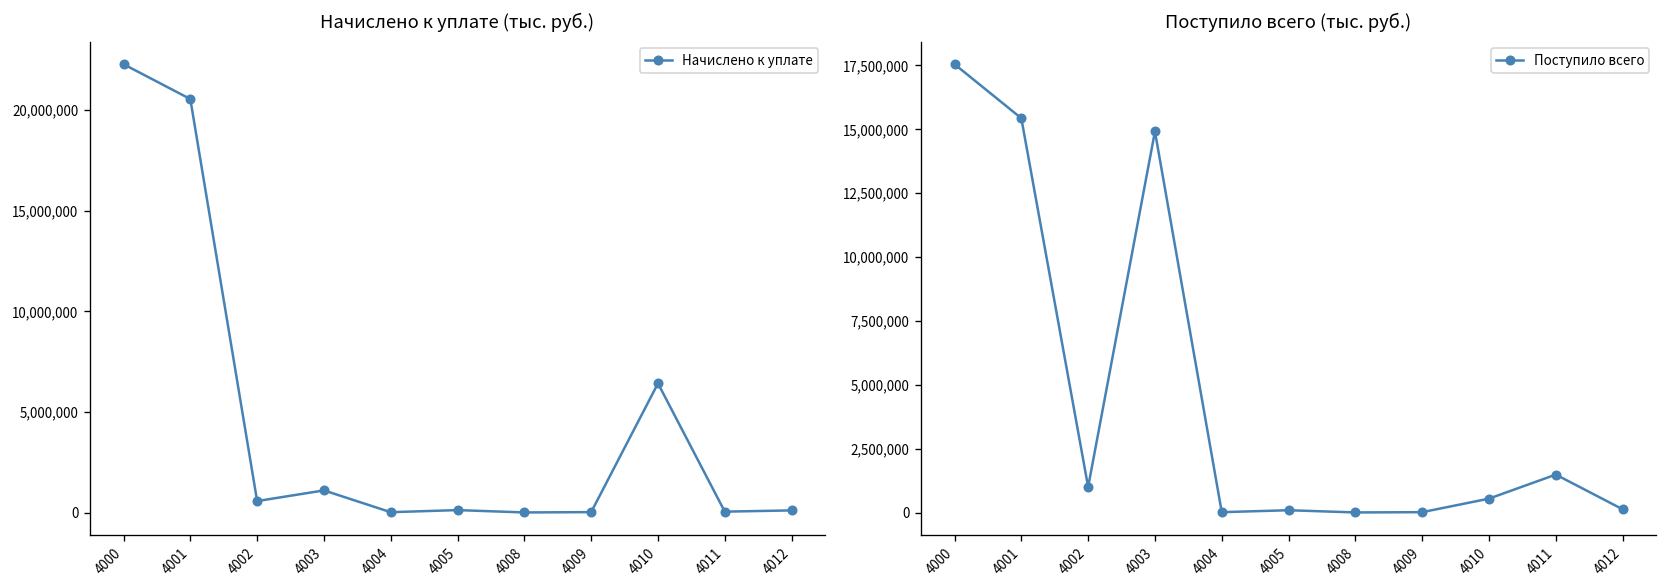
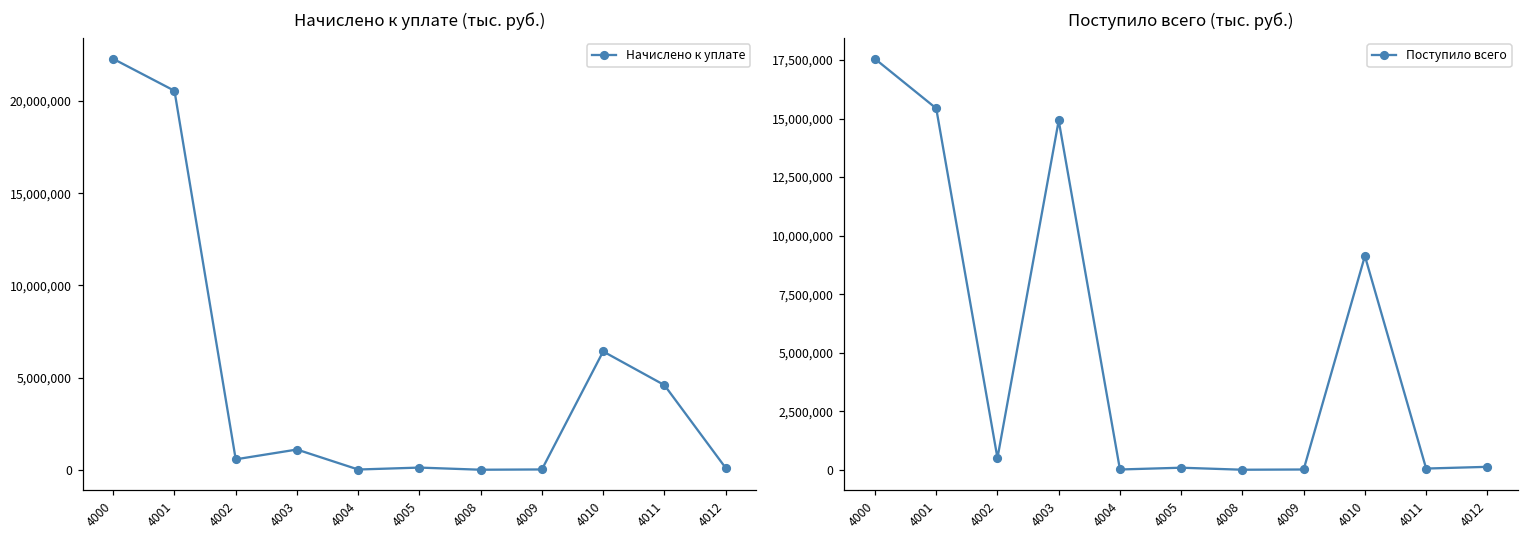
  {
    "Начислено к уплате (тыс. руб.)": {
      "4000": "22,300,000",
      "4001": "20,500,000",
      "4002": "600,000",
      "4003": "1,100,000",
      "4004": "0",
      "4005": "100,000",
      "4008": "0",
      "4009": "0",
      "4010": "6,400,000",
-     "4011": "100,000",
+     "4011": "4,600,000",
      "4012": "100,000"
    },
    "Поступило всего (тыс. руб.)": {
      "4000": "17,500,000",
      "4001": "15,400,000",
-     "4002": "1,000,000",
+     "4002": "500,000",
      "4003": "14,900,000",
      "4004": "0",
      "4005": "100,000",
      "4008": "0",
      "4009": "0",
-     "4010": "600,000",
-     "4011": "1,500,000",
+     "4010": "9,100,000",
+     "4011": "100,000",
      "4012": "100,000"
    }
  }
